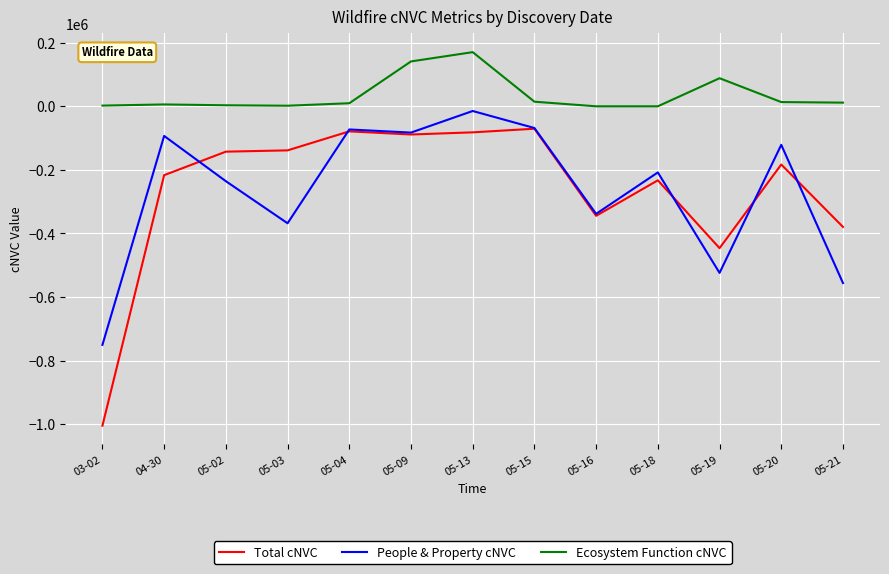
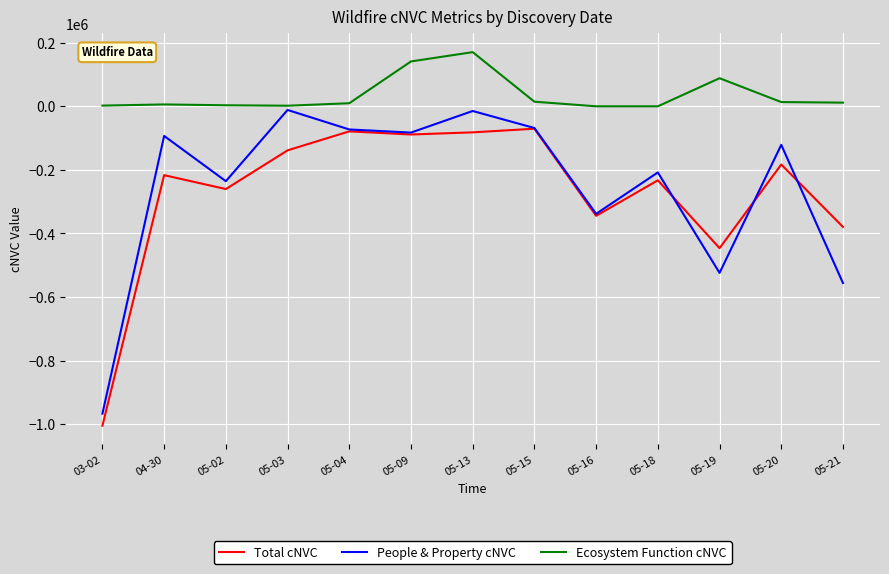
  {
    "Total cNVC": {
      "03-02": -1010000,
      "04-30": -220000,
-     "05-02": -140000,
+     "05-02": -260000,
      "05-03": -140000,
      "05-13": -80000,
      "05-18": -230000,
      "05-19": -450000,
      "05-20": -180000,
      "05-21": -380000
    },
    "People & Property cNVC": {
-     "03-02": -750000,
+     "03-02": -970000,
      "04-30": -90000,
      "05-02": -240000,
-     "05-03": -370000,
+     "05-03": -10000,
      "05-13": -10000,
      "05-18": -210000,
      "05-19": -520000,
      "05-20": -120000,
      "05-21": -560000
    },
    "Ecosystem Function cNVC": {
      "03-02": 0,
      "04-30": 10000,
      "05-02": 0,
      "05-03": 0,
      "05-04": 10000,
      "05-09": 140000,
      "05-13": 170000,
      "05-15": 10000,
      "05-16": 0,
      "05-18": 0,
      "05-19": 90000,
      "05-20": 10000,
      "05-21": 10000
    }
  }
